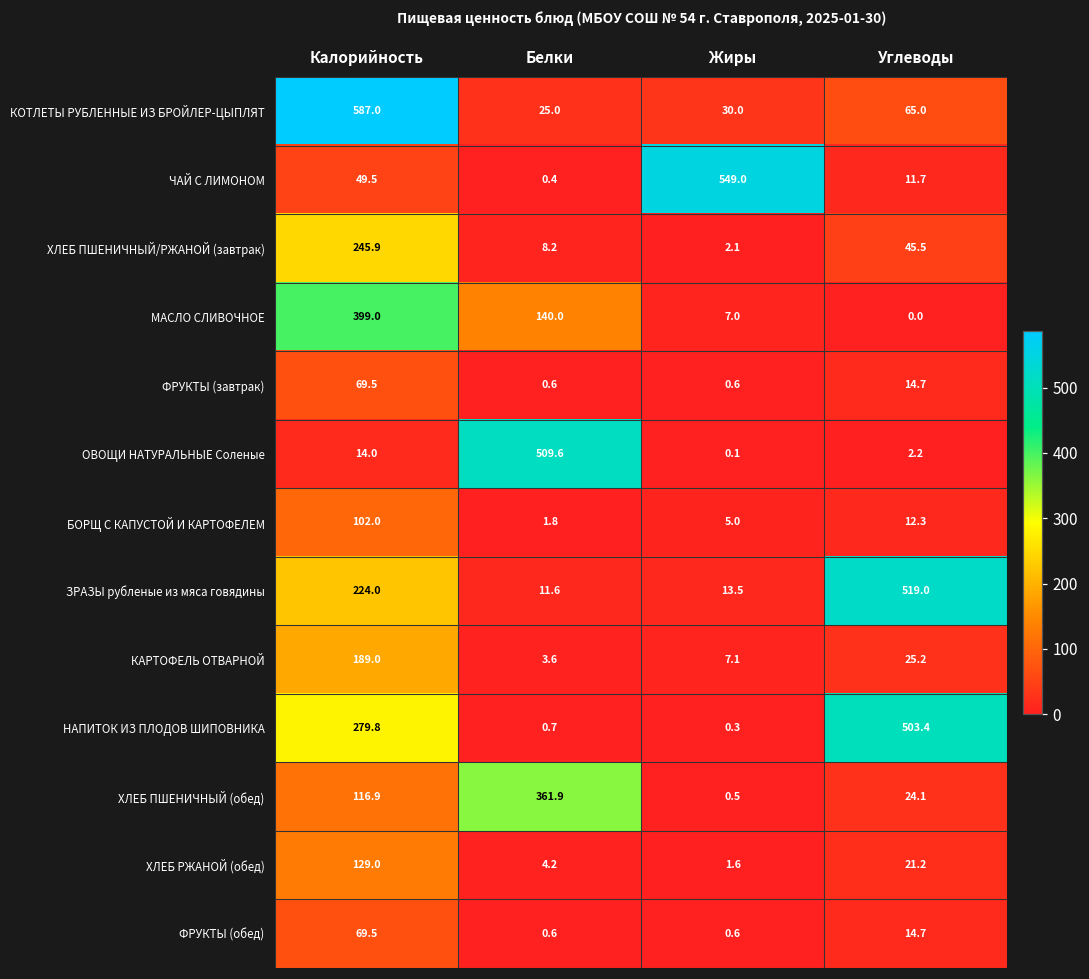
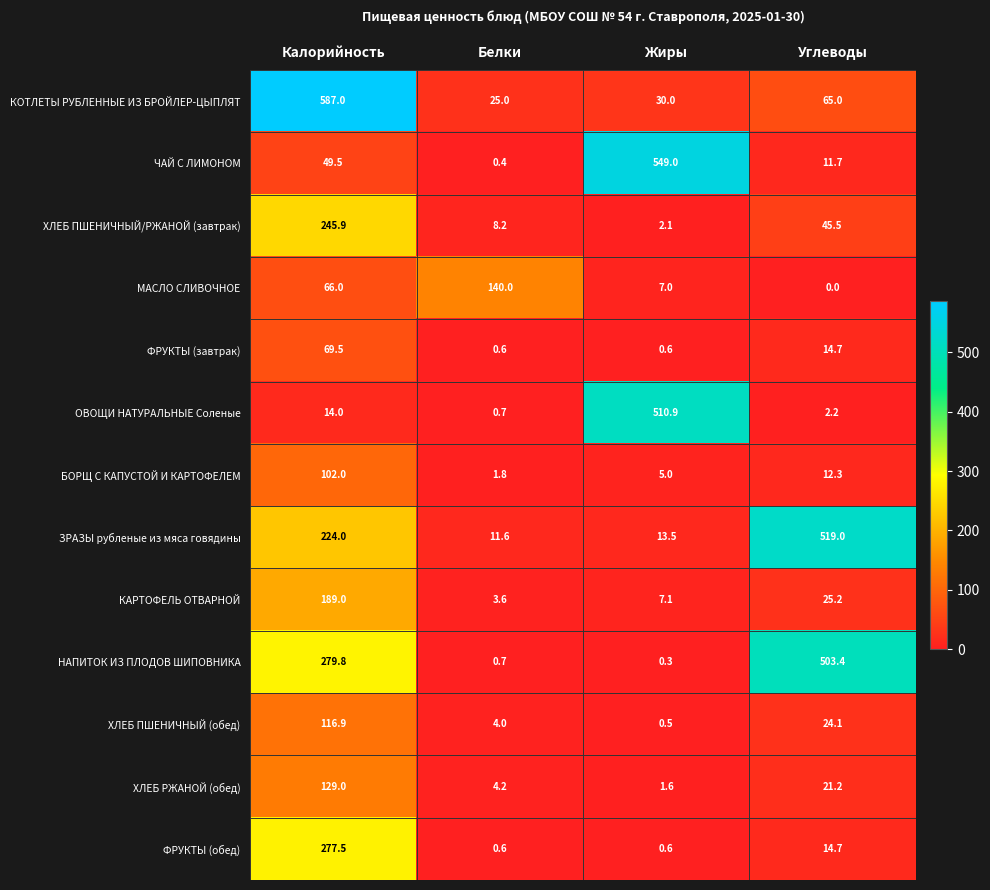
  {
    "КОТЛЕТЫ РУБЛЕННЫЕ ИЗ БРОЙЛЕР-ЦЫПЛЯТ": {
      "Калорийность": 587.0,
      "Белки": 25.0,
      "Жиры": 30.0,
      "Углеводы": 65.0
    },
    "ЧАЙ С ЛИМОНОМ": {
      "Калорийность": 49.5,
      "Белки": 0.4,
      "Жиры": 549.0,
      "Углеводы": 11.7
    },
    "ХЛЕБ ПШЕНИЧНЫЙ/РЖАНОЙ (завтрак)": {
      "Калорийность": 245.9,
      "Белки": 8.2,
      "Жиры": 2.1,
      "Углеводы": 45.5
    },
    "МАСЛО СЛИВОЧНОЕ": {
-     "Калорийность": 399.0,
+     "Калорийность": 66.0,
      "Белки": 140.0,
      "Жиры": 7.0,
      "Углеводы": 0.0
    },
    "ФРУКТЫ (завтрак)": {
      "Калорийность": 69.5,
      "Белки": 0.6,
      "Жиры": 0.6,
      "Углеводы": 14.7
    },
    "ОВОЩИ НАТУРАЛЬНЫЕ Соленые": {
      "Калорийность": 14.0,
-     "Белки": 509.6,
-     "Жиры": 0.1,
+     "Белки": 0.7,
+     "Жиры": 510.9,
      "Углеводы": 2.2
    },
    "БОРЩ С КАПУСТОЙ И КАРТОФЕЛЕМ": {
      "Калорийность": 102.0,
      "Белки": 1.8,
      "Жиры": 5.0,
      "Углеводы": 12.3
    },
    "ЗРАЗЫ рубленые из мяса говядины": {
      "Калорийность": 224.0,
      "Белки": 11.6,
      "Жиры": 13.5,
      "Углеводы": 519.0
    },
    "КАРТОФЕЛЬ ОТВАРНОЙ": {
      "Калорийность": 189.0,
      "Белки": 3.6,
      "Жиры": 7.1,
      "Углеводы": 25.2
    },
    "НАПИТОК ИЗ ПЛОДОВ ШИПОВНИКА": {
      "Калорийность": 279.8,
      "Белки": 0.7,
      "Жиры": 0.3,
      "Углеводы": 503.4
    },
    "ХЛЕБ ПШЕНИЧНЫЙ (обед)": {
      "Калорийность": 116.9,
-     "Белки": 361.9,
+     "Белки": 4.0,
      "Жиры": 0.5,
      "Углеводы": 24.1
    },
    "ХЛЕБ РЖАНОЙ (обед)": {
      "Калорийность": 129.0,
      "Белки": 4.2,
      "Жиры": 1.6,
      "Углеводы": 21.2
    },
    "ФРУКТЫ (обед)": {
-     "Калорийность": 69.5,
+     "Калорийность": 277.5,
      "Белки": 0.6,
      "Жиры": 0.6,
      "Углеводы": 14.7
    }
  }
